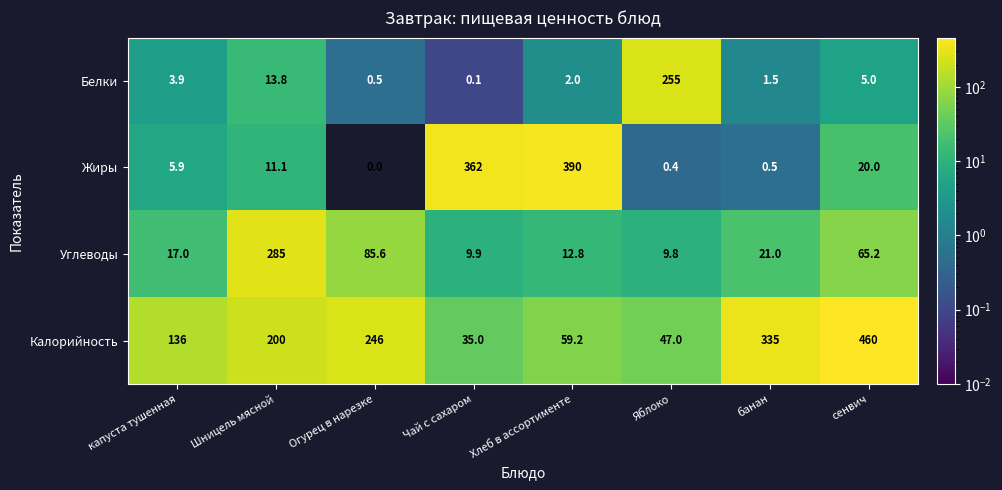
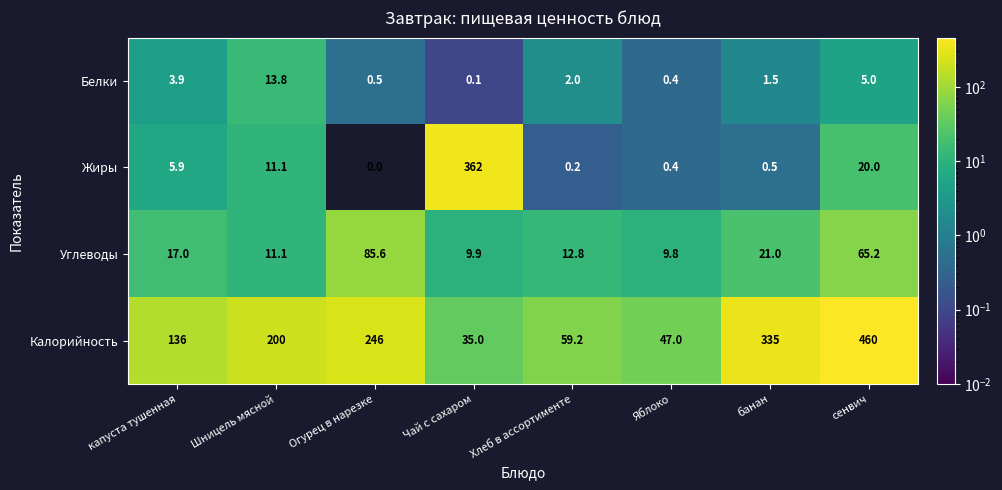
  {
    "Белки": {
      "капуста тушенная": 3.9,
      "Шницель мясной": 13.8,
      "Огурец в нарезке": 0.5,
      "Чай с сахаром": 0.1,
      "Хлеб в ассортименте": 2.0,
-     "Яблоко": 255,
+     "Яблоко": 0.4,
      "банан": 1.5,
      "сенвич": 5.0
    },
    "Жиры": {
      "капуста тушенная": 5.9,
      "Шницель мясной": 11.1,
      "Чай с сахаром": 362,
-     "Хлеб в ассортименте": 390,
+     "Хлеб в ассортименте": 0.2,
      "Яблоко": 0.4,
      "банан": 0.5,
      "сенвич": 20.0
    },
    "Углеводы": {
      "капуста тушенная": 17.0,
-     "Шницель мясной": 285,
+     "Шницель мясной": 11.1,
      "Огурец в нарезке": 85.6,
      "Чай с сахаром": 9.9,
      "Хлеб в ассортименте": 12.8,
      "Яблоко": 9.8,
      "банан": 21.0,
      "сенвич": 65.2
    },
    "Калорийность": {
      "капуста тушенная": 136,
      "Шницель мясной": 200,
      "Огурец в нарезке": 246,
      "Чай с сахаром": 35.0,
      "Хлеб в ассортименте": 59.2,
      "Яблоко": 47.0,
      "банан": 335,
      "сенвич": 460
    }
  }
